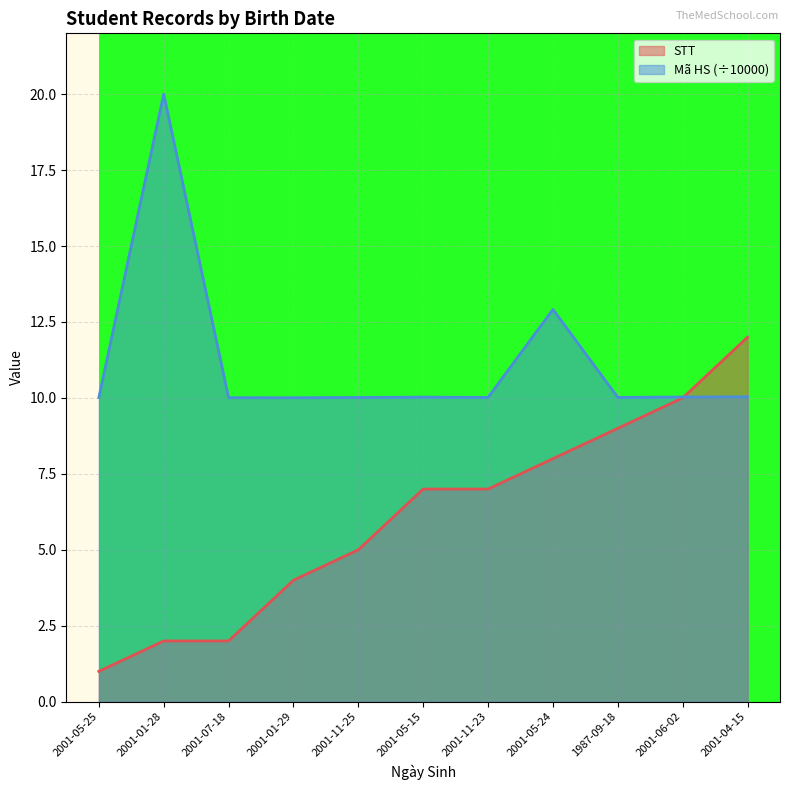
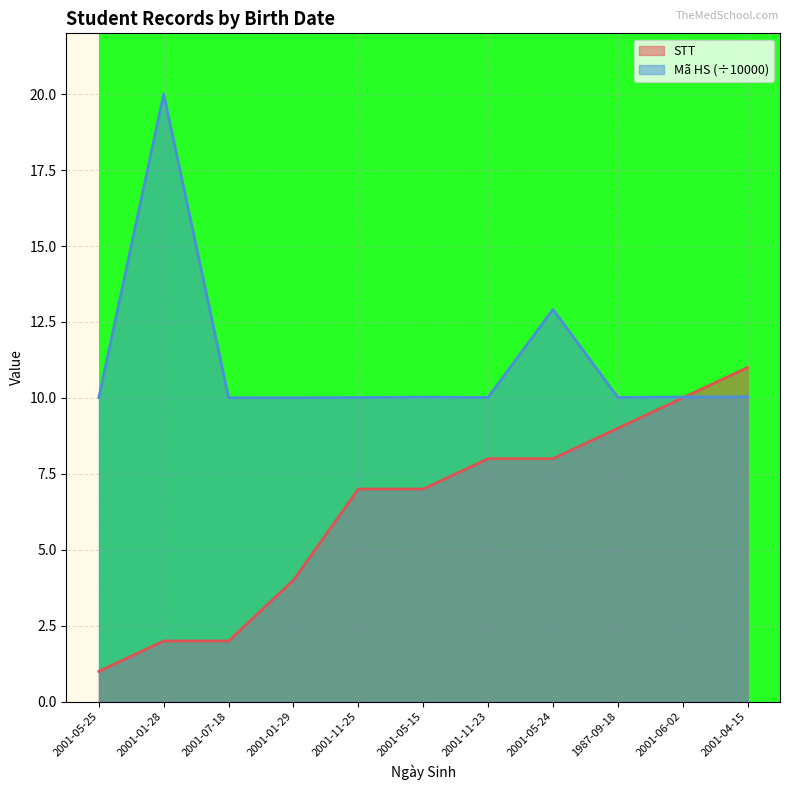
  {
    "STT": {
      "2001-05-25": 1,
      "2001-01-28": 2,
      "2001-07-18": 2,
      "2001-01-29": 4,
-     "2001-11-25": 5,
+     "2001-11-25": 7,
      "2001-05-15": 7,
-     "2001-11-23": 7,
+     "2001-11-23": 8,
      "2001-05-24": 8,
      "1987-09-18": 9,
-     "2001-04-15": 12
+     "2001-04-15": 11
    },
    "Mã HS (÷10000)": {
      "2001-05-25": 10,
      "2001-01-28": 20,
      "2001-07-18": 10,
      "2001-01-29": 10,
      "2001-11-25": 10,
      "2001-05-15": 10,
      "2001-11-23": 10,
      "2001-05-24": 12.9,
      "1987-09-18": 10,
      "2001-04-15": 10
    }
  }
